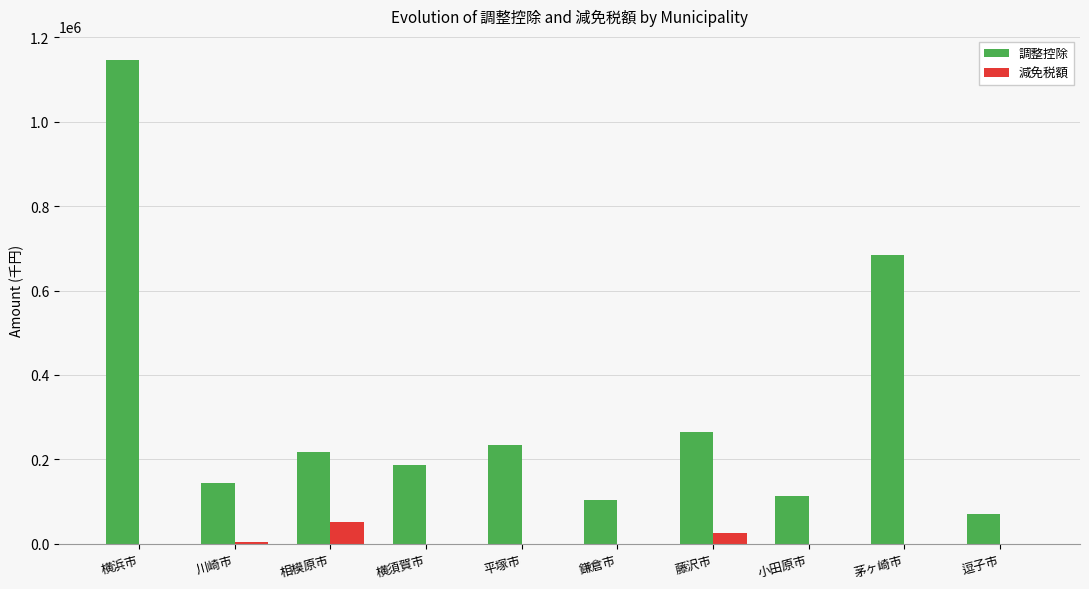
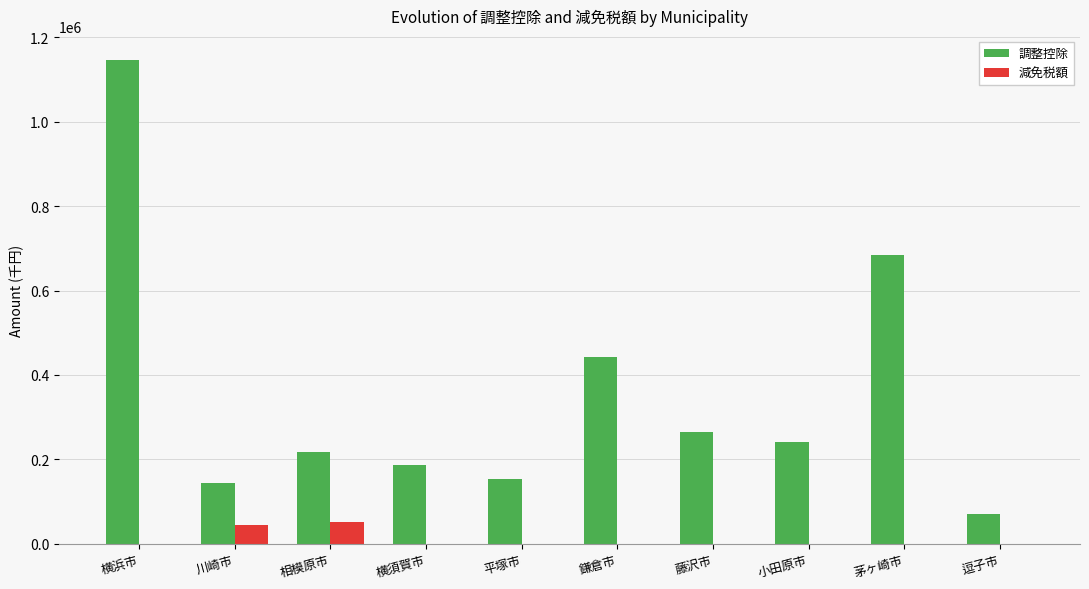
  {
    "調整控除": {
      "横浜市": 1150000,
      "川崎市": 140000,
      "相模原市": 220000,
      "横須賀市": 190000,
-     "平塚市": 230000,
-     "鎌倉市": 100000,
+     "平塚市": 150000,
+     "鎌倉市": 440000,
      "藤沢市": 260000,
-     "小田原市": 110000,
+     "小田原市": 240000,
      "茅ヶ崎市": 680000,
      "逗子市": 70000
    },
    "減免税額": {
      "横浜市": 0,
-     "川崎市": 0,
+     "川崎市": 40000,
      "相模原市": 50000,
      "平塚市": 0,
      "鎌倉市": 0,
-     "藤沢市": 30000
+     "藤沢市": 0
    }
  }
